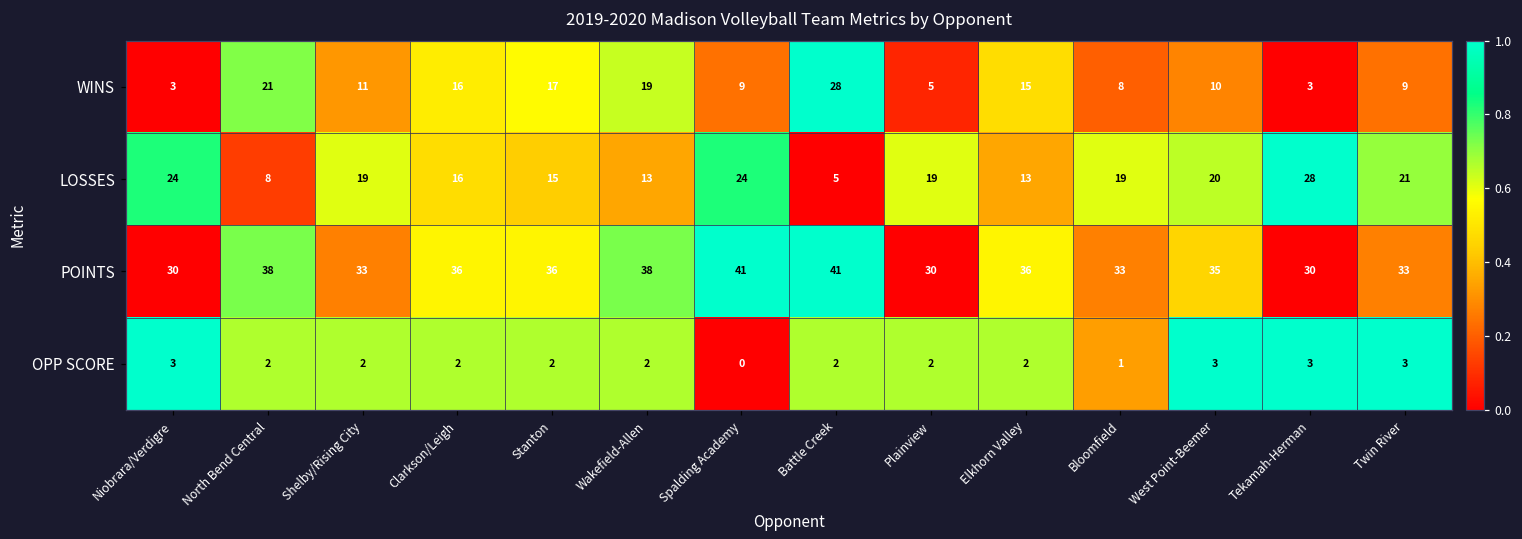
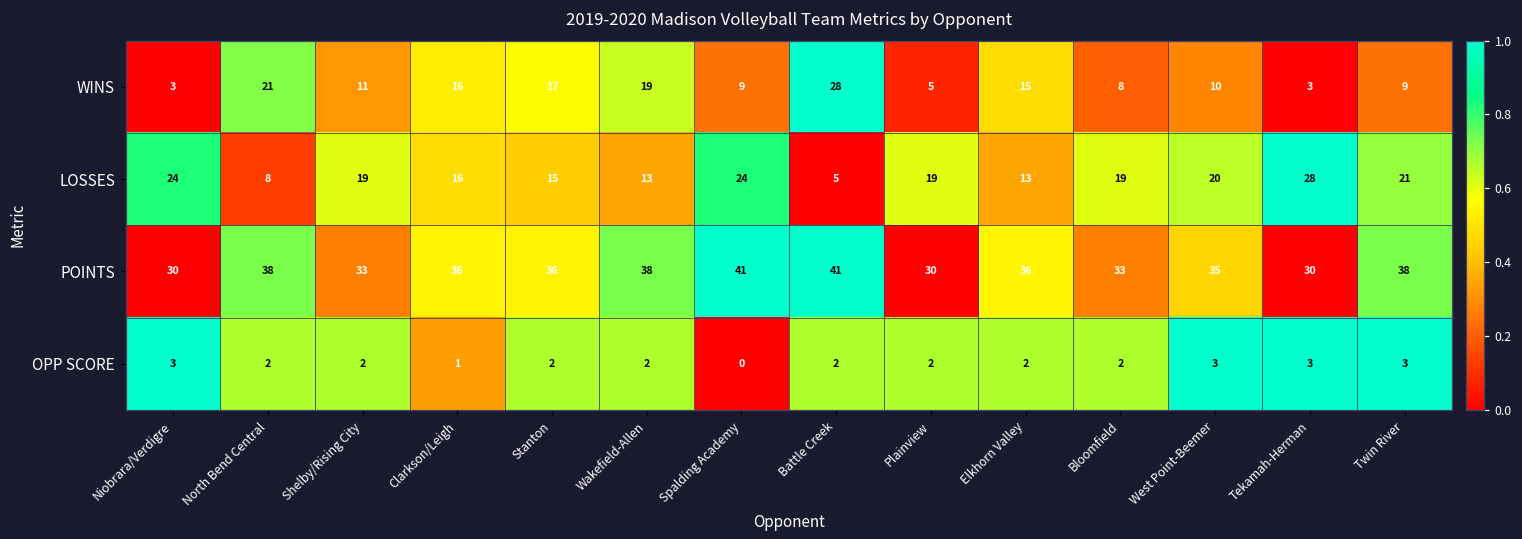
  {
    "WINS": {
      "Niobrara/Verdigre": 3,
      "North Bend Central": 21,
      "Shelby/Rising City": 11,
      "Clarkson/Leigh": 16,
      "Stanton": 17,
      "Wakefield-Allen": 19,
      "Spalding Academy": 9,
      "Battle Creek": 28,
      "Plainview": 5,
      "Elkhorn Valley": 15,
      "Bloomfield": 8,
      "West Point-Beemer": 10,
      "Tekamah-Herman": 3,
      "Twin River": 9
    },
    "LOSSES": {
      "Niobrara/Verdigre": 24,
      "North Bend Central": 8,
      "Shelby/Rising City": 19,
      "Clarkson/Leigh": 16,
      "Stanton": 15,
      "Wakefield-Allen": 13,
      "Spalding Academy": 24,
      "Battle Creek": 5,
      "Plainview": 19,
      "Elkhorn Valley": 13,
      "Bloomfield": 19,
      "West Point-Beemer": 20,
      "Tekamah-Herman": 28,
      "Twin River": 21
    },
    "POINTS": {
      "Niobrara/Verdigre": 30,
      "North Bend Central": 38,
      "Shelby/Rising City": 33,
      "Clarkson/Leigh": 36,
      "Stanton": 36,
      "Wakefield-Allen": 38,
      "Spalding Academy": 41,
      "Battle Creek": 41,
      "Plainview": 30,
      "Elkhorn Valley": 36,
      "Bloomfield": 33,
      "West Point-Beemer": 35,
      "Tekamah-Herman": 30,
-     "Twin River": 33
+     "Twin River": 38
    },
    "OPP SCORE": {
      "Niobrara/Verdigre": 3,
      "North Bend Central": 2,
      "Shelby/Rising City": 2,
-     "Clarkson/Leigh": 2,
+     "Clarkson/Leigh": 1,
      "Stanton": 2,
      "Wakefield-Allen": 2,
      "Spalding Academy": 0,
      "Battle Creek": 2,
      "Plainview": 2,
      "Elkhorn Valley": 2,
-     "Bloomfield": 1,
+     "Bloomfield": 2,
      "West Point-Beemer": 3,
      "Tekamah-Herman": 3,
      "Twin River": 3
    }
  }
